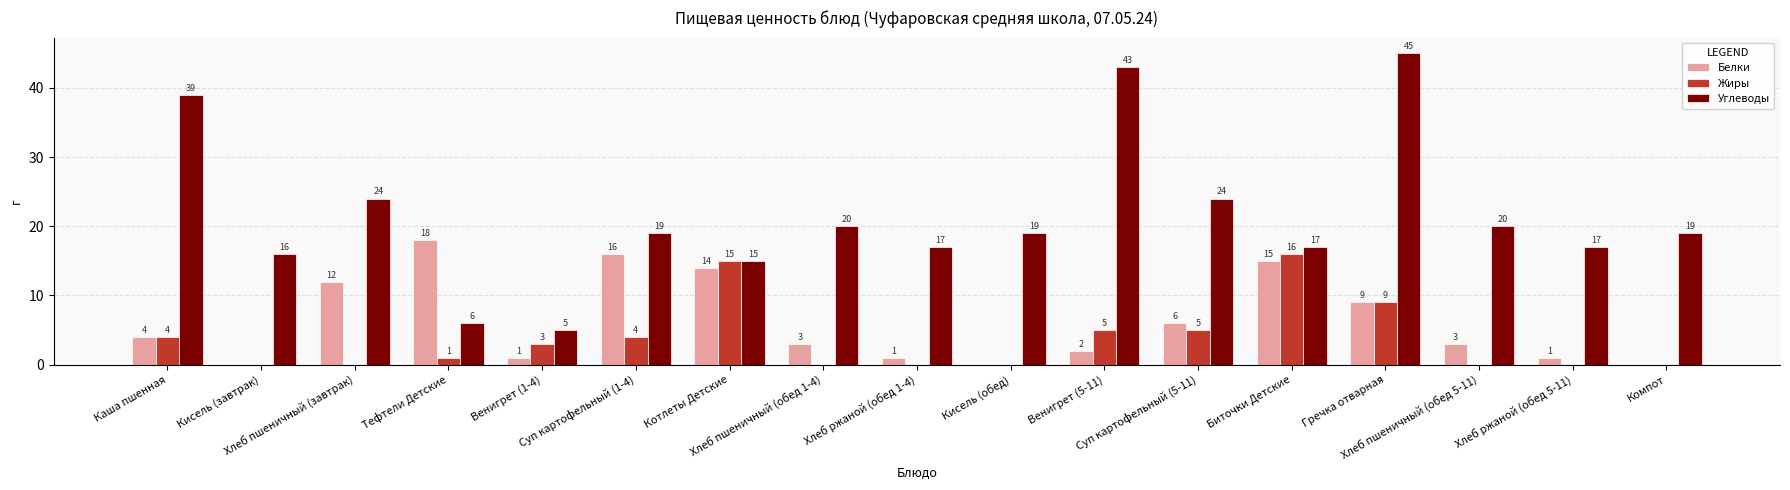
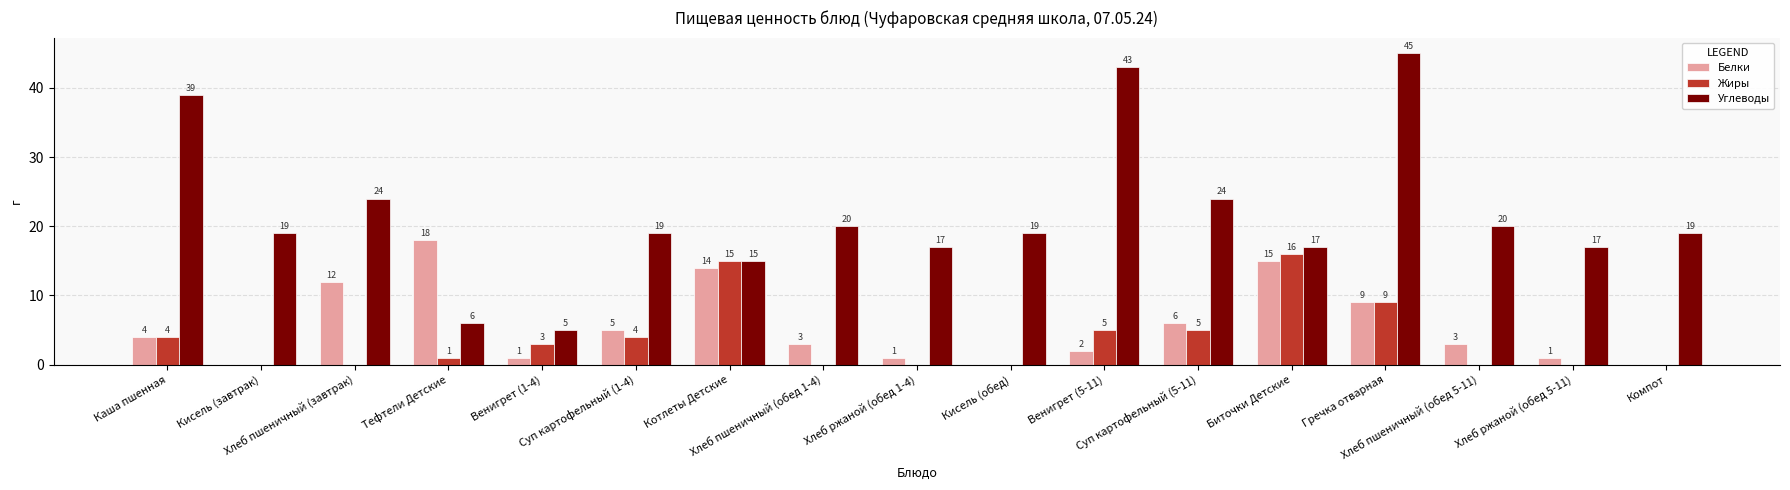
  {
    "Белки": {
      "Каша пшенная": 4,
      "Хлеб пшеничный (завтрак)": 12,
      "Тефтели Детские": 18,
      "Венигрет (1-4)": 1,
-     "Суп картофельный (1-4)": 16,
+     "Суп картофельный (1-4)": 5,
      "Котлеты Детские": 14,
      "Хлеб пшеничный (обед 1-4)": 3,
      "Хлеб ржаной (обед 1-4)": 1,
      "Венигрет (5-11)": 2,
      "Суп картофельный (5-11)": 6,
      "Биточки Детские": 15,
      "Гречка отварная": 9,
      "Хлеб пшеничный (обед 5-11)": 3,
      "Хлеб ржаной (обед 5-11)": 1
    },
    "Жиры": {
      "Каша пшенная": 4,
      "Тефтели Детские": 1,
      "Венигрет (1-4)": 3,
      "Суп картофельный (1-4)": 4,
      "Котлеты Детские": 15,
      "Венигрет (5-11)": 5,
      "Суп картофельный (5-11)": 5,
      "Биточки Детские": 16,
      "Гречка отварная": 9
    },
    "Углеводы": {
      "Каша пшенная": 39,
-     "Кисель (завтрак)": 16,
+     "Кисель (завтрак)": 19,
      "Хлеб пшеничный (завтрак)": 24,
      "Тефтели Детские": 6,
      "Венигрет (1-4)": 5,
      "Суп картофельный (1-4)": 19,
      "Котлеты Детские": 15,
      "Хлеб пшеничный (обед 1-4)": 20,
      "Хлеб ржаной (обед 1-4)": 17,
      "Кисель (обед)": 19,
      "Венигрет (5-11)": 43,
      "Суп картофельный (5-11)": 24,
      "Биточки Детские": 17,
      "Гречка отварная": 45,
      "Хлеб пшеничный (обед 5-11)": 20,
      "Хлеб ржаной (обед 5-11)": 17,
      "Компот": 19
    }
  }
